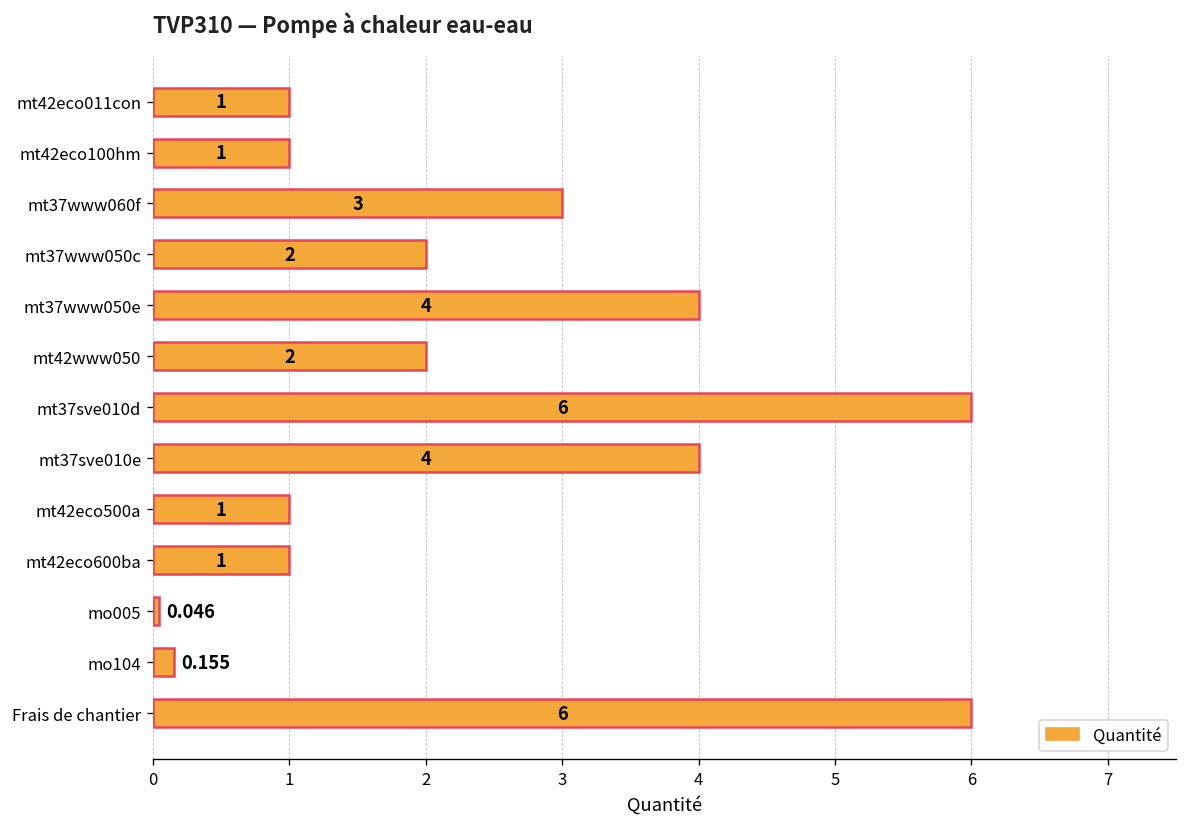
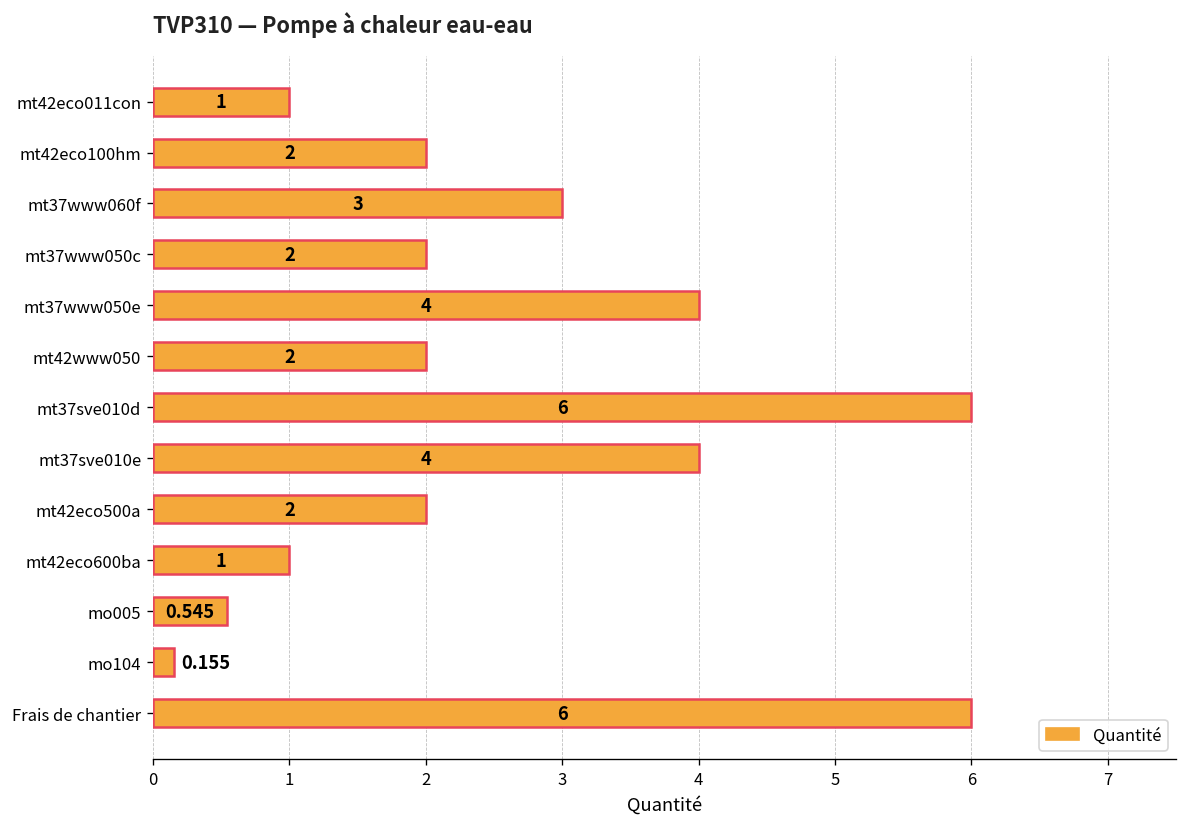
  {
    "mt42eco011con": 1,
-   "mt42eco100hm": 1,
+   "mt42eco100hm": 2,
    "mt37www060f": 3,
    "mt37www050c": 2,
    "mt37www050e": 4,
    "mt42www050": 2,
    "mt37sve010d": 6,
    "mt37sve010e": 4,
-   "mt42eco500a": 1,
+   "mt42eco500a": 2,
    "mt42eco600ba": 1,
-   "mo005": 0.046,
+   "mo005": 0.545,
    "mo104": 0.155,
    "Frais de chantier": 6
  }
